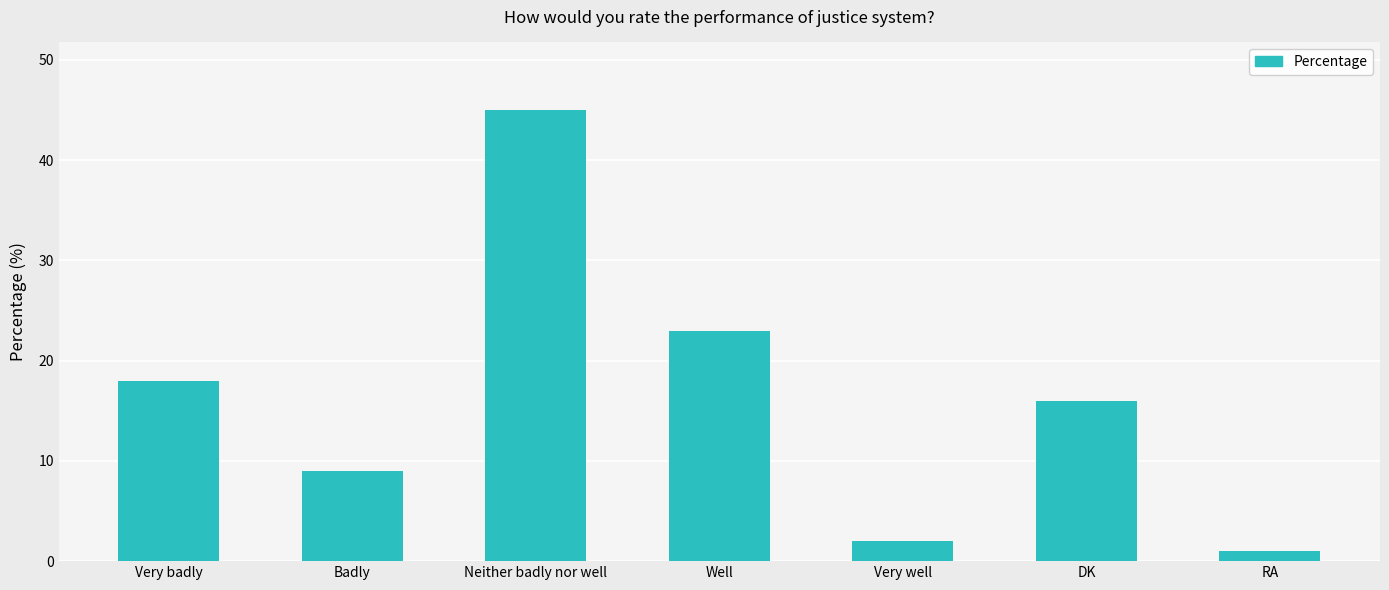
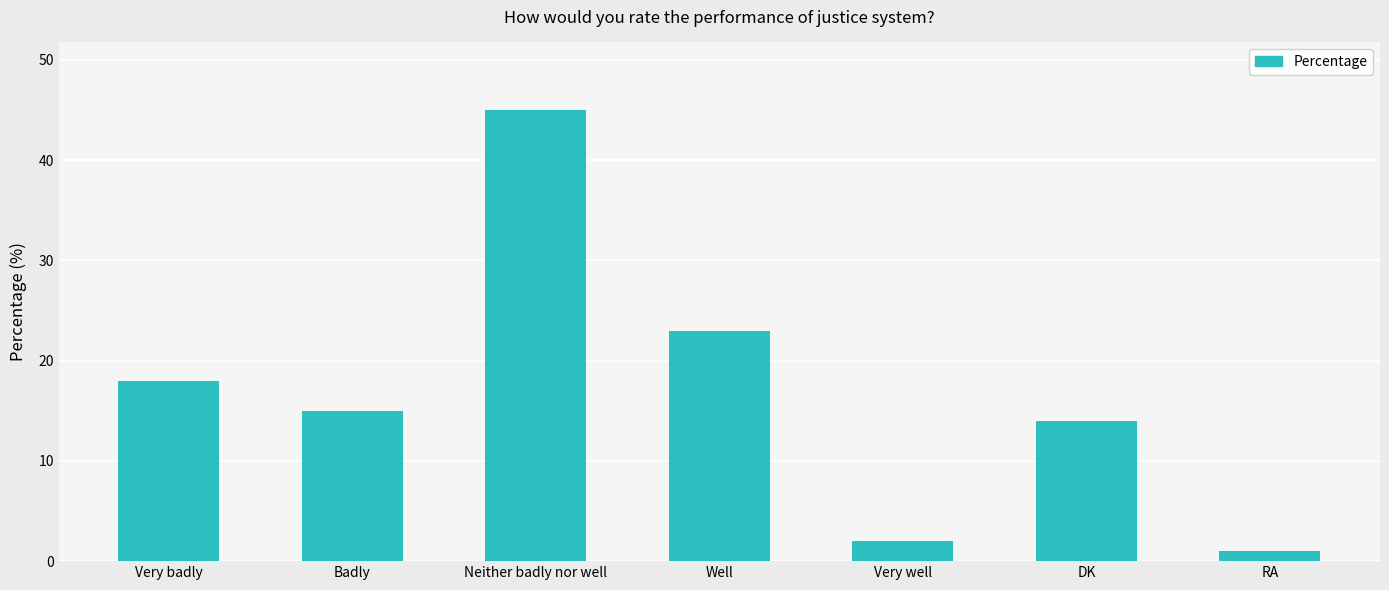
  {
    "Very badly": 18,
-   "Badly": 9,
+   "Badly": 15,
    "Neither badly nor well": 45,
    "Well": 23,
    "Very well": 2,
-   "DK": 16,
+   "DK": 14,
    "RA": 1
  }
